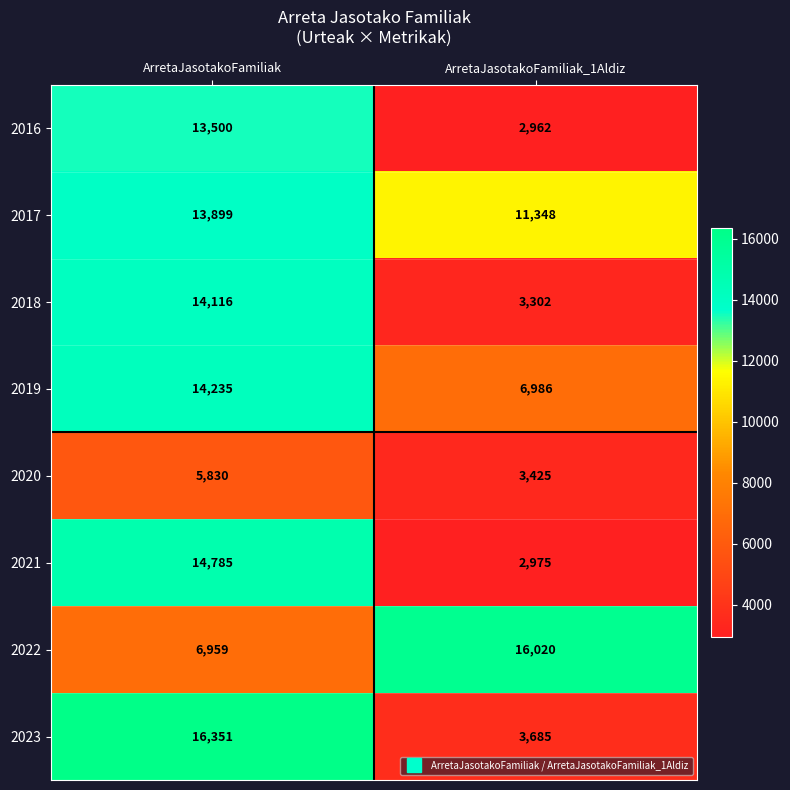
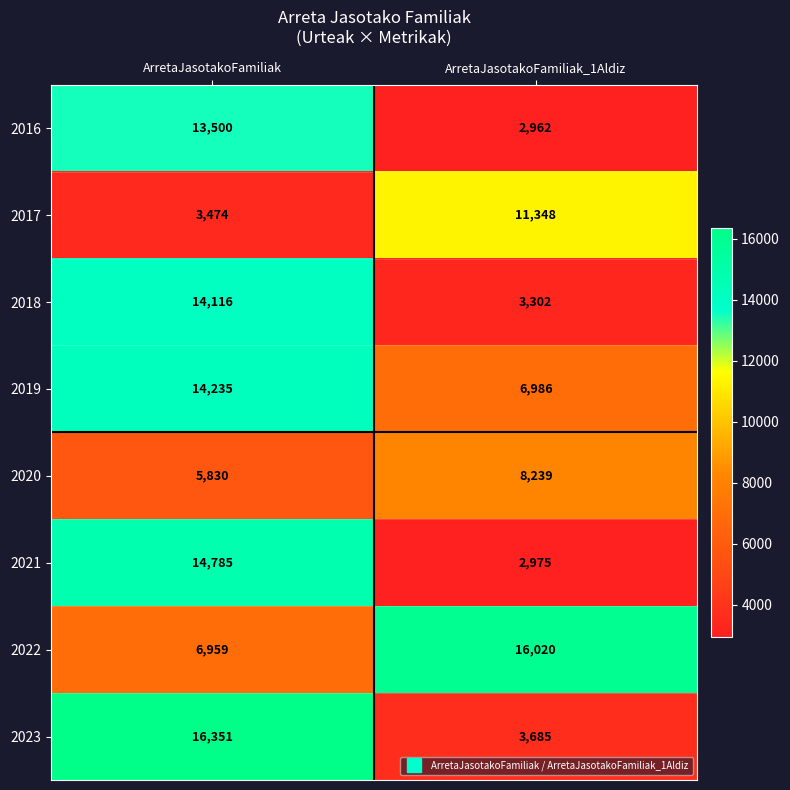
  {
    "2016": {
      "ArretaJasotakoFamiliak": "13,500",
      "ArretaJasotakoFamiliak_1Aldiz": "2,962"
    },
    "2017": {
-     "ArretaJasotakoFamiliak": "13,899",
+     "ArretaJasotakoFamiliak": "3,474",
      "ArretaJasotakoFamiliak_1Aldiz": "11,348"
    },
    "2018": {
      "ArretaJasotakoFamiliak": "14,116",
      "ArretaJasotakoFamiliak_1Aldiz": "3,302"
    },
    "2019": {
      "ArretaJasotakoFamiliak": "14,235",
      "ArretaJasotakoFamiliak_1Aldiz": "6,986"
    },
    "2020": {
      "ArretaJasotakoFamiliak": "5,830",
-     "ArretaJasotakoFamiliak_1Aldiz": "3,425"
+     "ArretaJasotakoFamiliak_1Aldiz": "8,239"
    },
    "2021": {
      "ArretaJasotakoFamiliak": "14,785",
      "ArretaJasotakoFamiliak_1Aldiz": "2,975"
    },
    "2022": {
      "ArretaJasotakoFamiliak": "6,959",
      "ArretaJasotakoFamiliak_1Aldiz": "16,020"
    },
    "2023": {
      "ArretaJasotakoFamiliak": "16,351",
      "ArretaJasotakoFamiliak_1Aldiz": "3,685"
    }
  }
